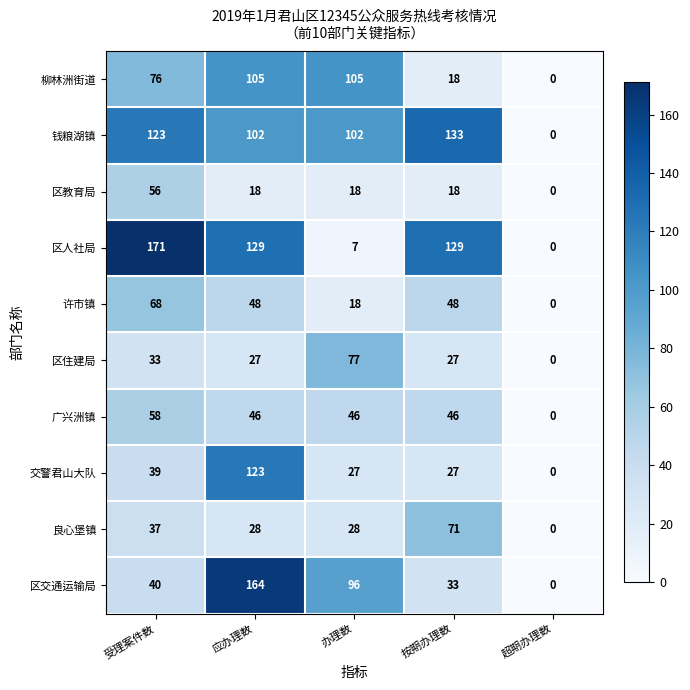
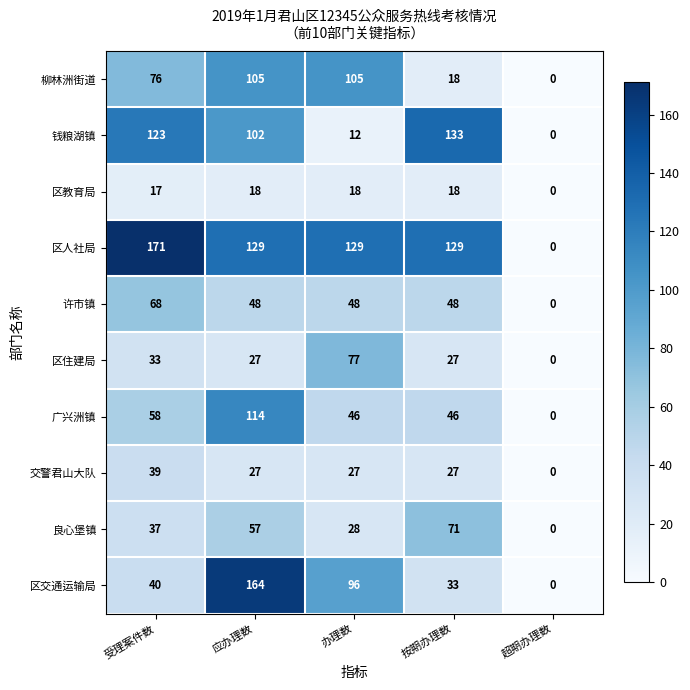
  {
    "柳林洲街道": {
      "受理案件数": 76,
      "应办理数": 105,
      "办理数": 105,
      "按期办理数": 18,
      "超期办理数": 0
    },
    "钱粮湖镇": {
      "受理案件数": 123,
      "应办理数": 102,
-     "办理数": 102,
+     "办理数": 12,
      "按期办理数": 133,
      "超期办理数": 0
    },
    "区教育局": {
-     "受理案件数": 56,
+     "受理案件数": 17,
      "应办理数": 18,
      "办理数": 18,
      "按期办理数": 18,
      "超期办理数": 0
    },
    "区人社局": {
      "受理案件数": 171,
      "应办理数": 129,
-     "办理数": 7,
+     "办理数": 129,
      "按期办理数": 129,
      "超期办理数": 0
    },
    "许市镇": {
      "受理案件数": 68,
      "应办理数": 48,
-     "办理数": 18,
+     "办理数": 48,
      "按期办理数": 48,
      "超期办理数": 0
    },
    "区住建局": {
      "受理案件数": 33,
      "应办理数": 27,
      "办理数": 77,
      "按期办理数": 27,
      "超期办理数": 0
    },
    "广兴洲镇": {
      "受理案件数": 58,
-     "应办理数": 46,
+     "应办理数": 114,
      "办理数": 46,
      "按期办理数": 46,
      "超期办理数": 0
    },
    "交警君山大队": {
      "受理案件数": 39,
-     "应办理数": 123,
+     "应办理数": 27,
      "办理数": 27,
      "按期办理数": 27,
      "超期办理数": 0
    },
    "良心堡镇": {
      "受理案件数": 37,
-     "应办理数": 28,
+     "应办理数": 57,
      "办理数": 28,
      "按期办理数": 71,
      "超期办理数": 0
    },
    "区交通运输局": {
      "受理案件数": 40,
      "应办理数": 164,
      "办理数": 96,
      "按期办理数": 33,
      "超期办理数": 0
    }
  }
